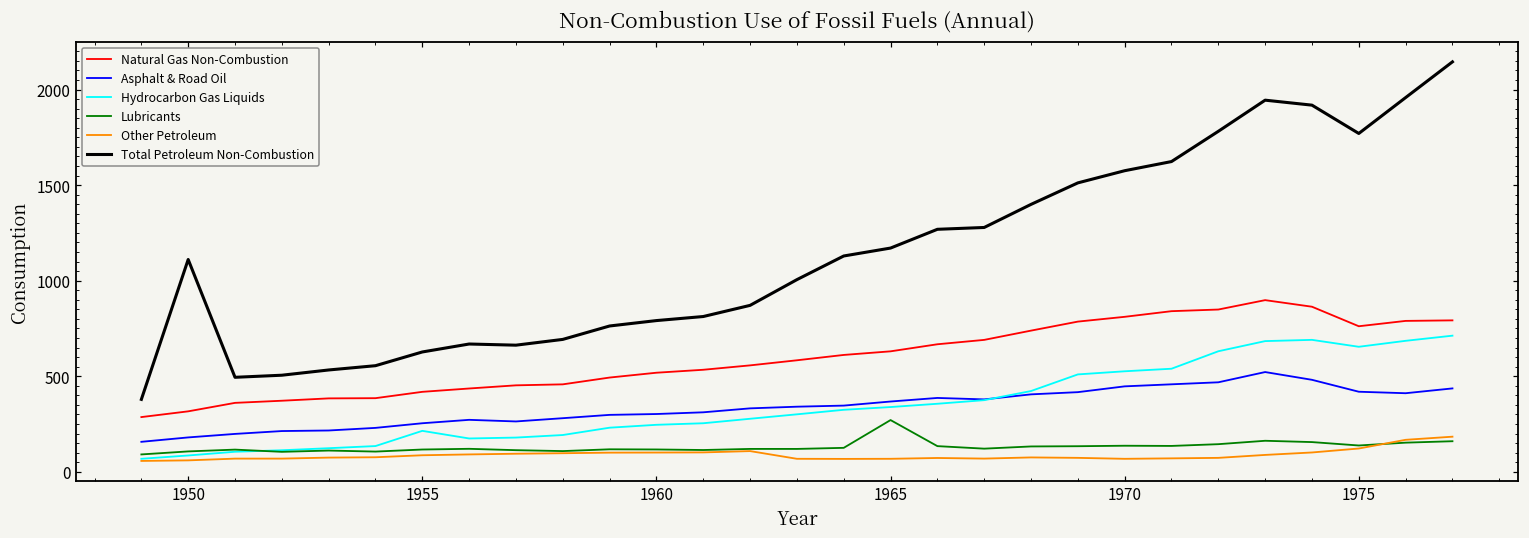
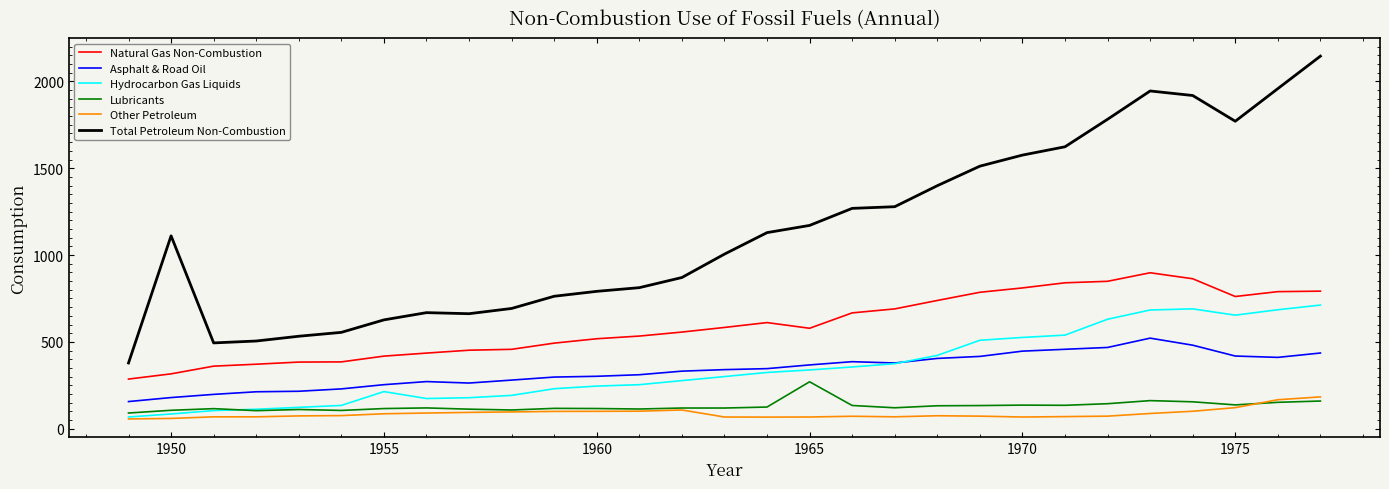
  {
    "Natural Gas Non-Combustion": {
      "1950": 320,
      "1955": 420,
      "1960": 520,
-     "1965": 630,
+     "1965": 580,
      "1970": 810,
      "1975": 760
    },
    "Asphalt & Road Oil": {
      "1950": 180,
      "1955": 250,
      "1960": 300,
      "1965": 370,
      "1970": 450,
      "1975": 420
    },
    "Hydrocarbon Gas Liquids": {
      "1950": 90,
      "1955": 210,
      "1960": 250,
      "1965": 340,
      "1970": 530,
      "1975": 650
    },
    "Lubricants": {
      "1950": 110,
      "1955": 120,
      "1960": 120,
      "1965": 270,
      "1970": 140,
      "1975": 140
    },
    "Other Petroleum": {
      "1950": 60,
      "1955": 90,
      "1960": 100,
      "1965": 70,
      "1970": 70,
      "1975": 120
    },
    "Total Petroleum Non-Combustion": {
      "1950": 1110,
      "1955": 630,
      "1960": 790,
      "1965": 1170,
      "1970": 1580,
      "1975": 1770
    }
  }
